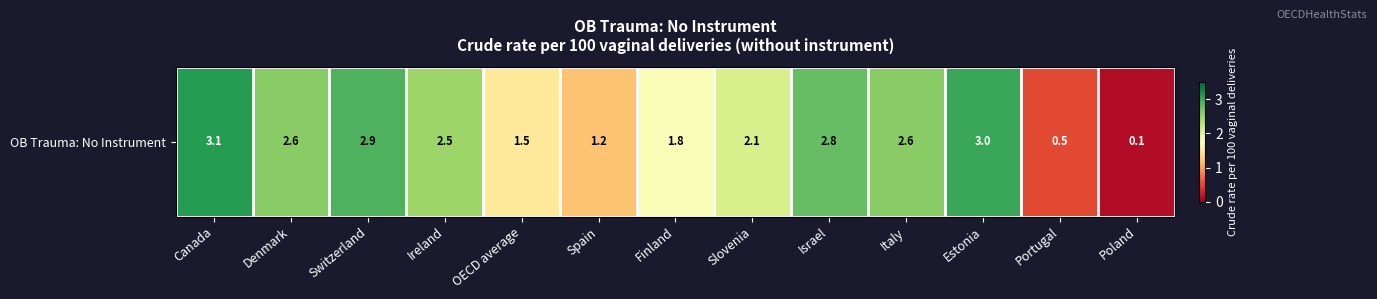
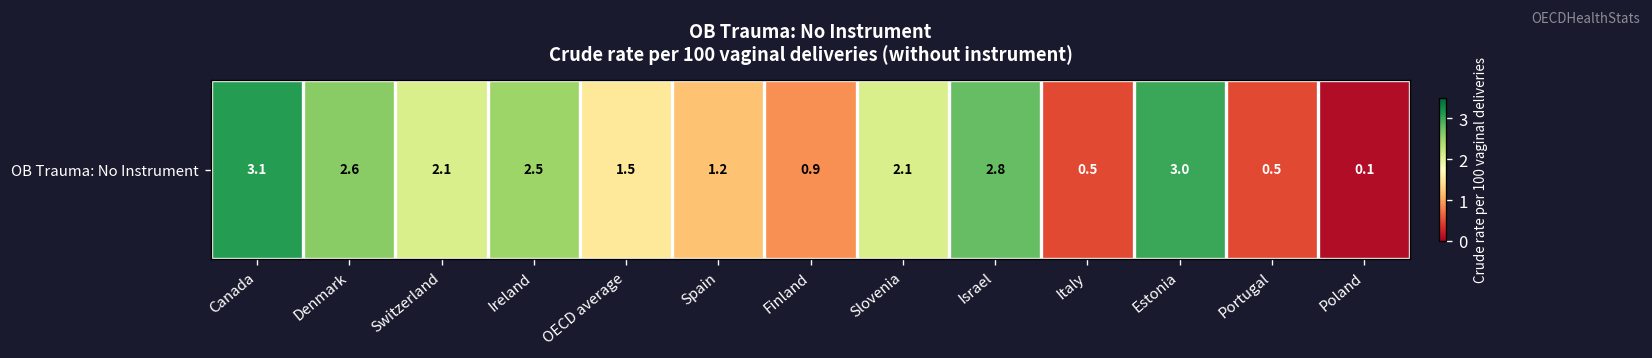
  {
    "OB Trauma: No Instrument": {
      "Canada": 3.1,
      "Denmark": 2.6,
-     "Switzerland": 2.9,
+     "Switzerland": 2.1,
      "Ireland": 2.5,
      "OECD average": 1.5,
      "Spain": 1.2,
-     "Finland": 1.8,
+     "Finland": 0.9,
      "Slovenia": 2.1,
      "Israel": 2.8,
-     "Italy": 2.6,
+     "Italy": 0.5,
      "Estonia": 3.0,
      "Portugal": 0.5,
      "Poland": 0.1
    }
  }
